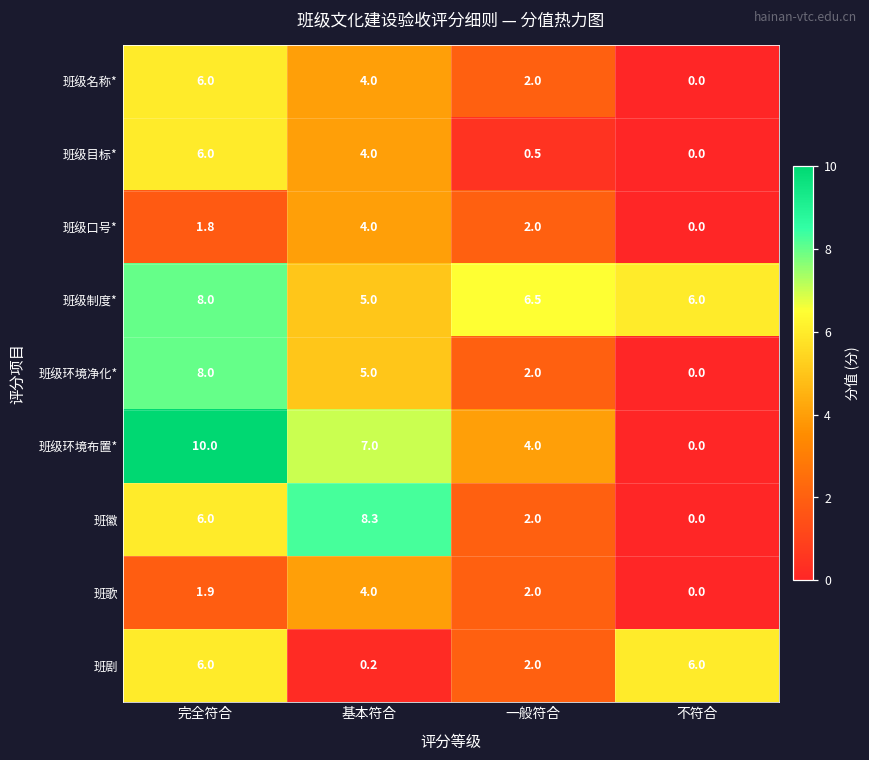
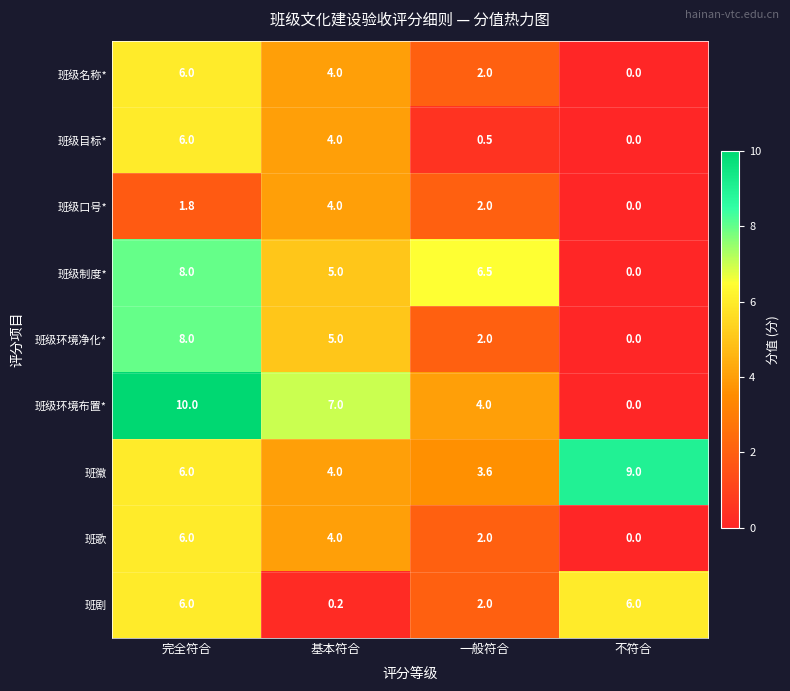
  {
    "班级名称*": {
      "完全符合": 6.0,
      "基本符合": 4.0,
      "一般符合": 2.0,
      "不符合": 0.0
    },
    "班级目标*": {
      "完全符合": 6.0,
      "基本符合": 4.0,
      "一般符合": 0.5,
      "不符合": 0.0
    },
    "班级口号*": {
      "完全符合": 1.8,
      "基本符合": 4.0,
      "一般符合": 2.0,
      "不符合": 0.0
    },
    "班级制度*": {
      "完全符合": 8.0,
      "基本符合": 5.0,
      "一般符合": 6.5,
-     "不符合": 6.0
+     "不符合": 0.0
    },
    "班级环境净化*": {
      "完全符合": 8.0,
      "基本符合": 5.0,
      "一般符合": 2.0,
      "不符合": 0.0
    },
    "班级环境布置*": {
      "完全符合": 10.0,
      "基本符合": 7.0,
      "一般符合": 4.0,
      "不符合": 0.0
    },
    "班徽": {
      "完全符合": 6.0,
-     "基本符合": 8.3,
-     "一般符合": 2.0,
-     "不符合": 0.0
+     "基本符合": 4.0,
+     "一般符合": 3.6,
+     "不符合": 9.0
    },
    "班歌": {
-     "完全符合": 1.9,
+     "完全符合": 6.0,
      "基本符合": 4.0,
      "一般符合": 2.0,
      "不符合": 0.0
    },
    "班剧": {
      "完全符合": 6.0,
      "基本符合": 0.2,
      "一般符合": 2.0,
      "不符合": 6.0
    }
  }
